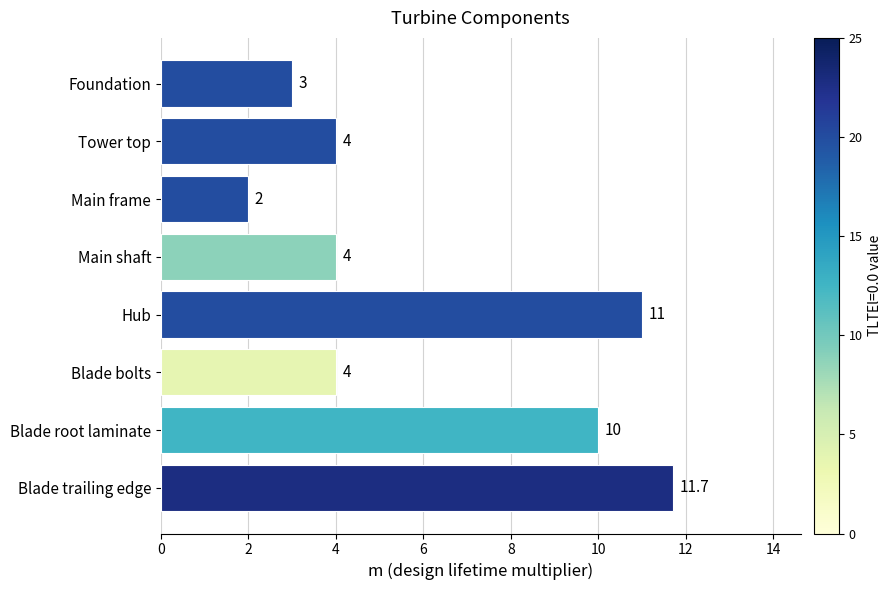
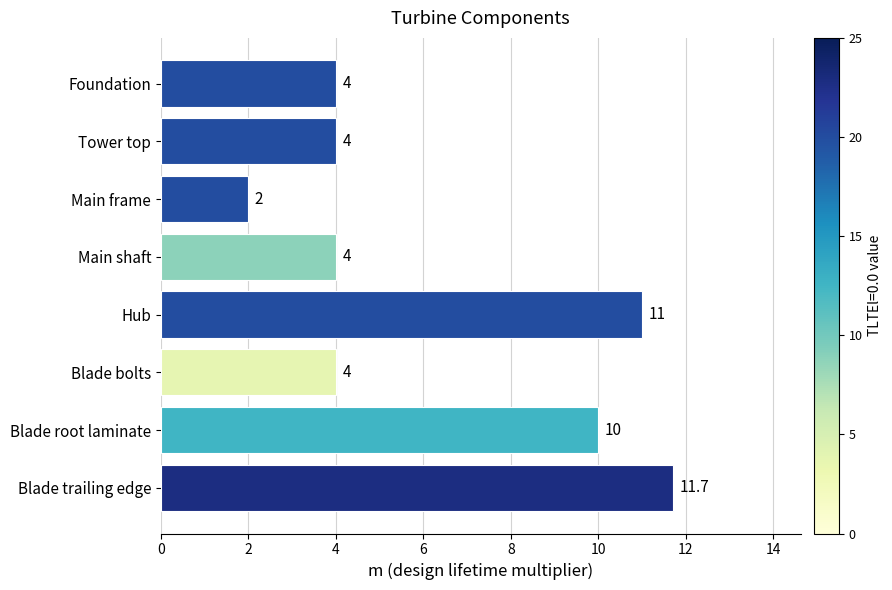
  {
-   "Foundation": 3,
+   "Foundation": 4,
    "Tower top": 4,
    "Main frame": 2,
    "Main shaft": 4,
    "Hub": 11,
    "Blade bolts": 4,
    "Blade root laminate": 10,
    "Blade trailing edge": 11.7
  }
